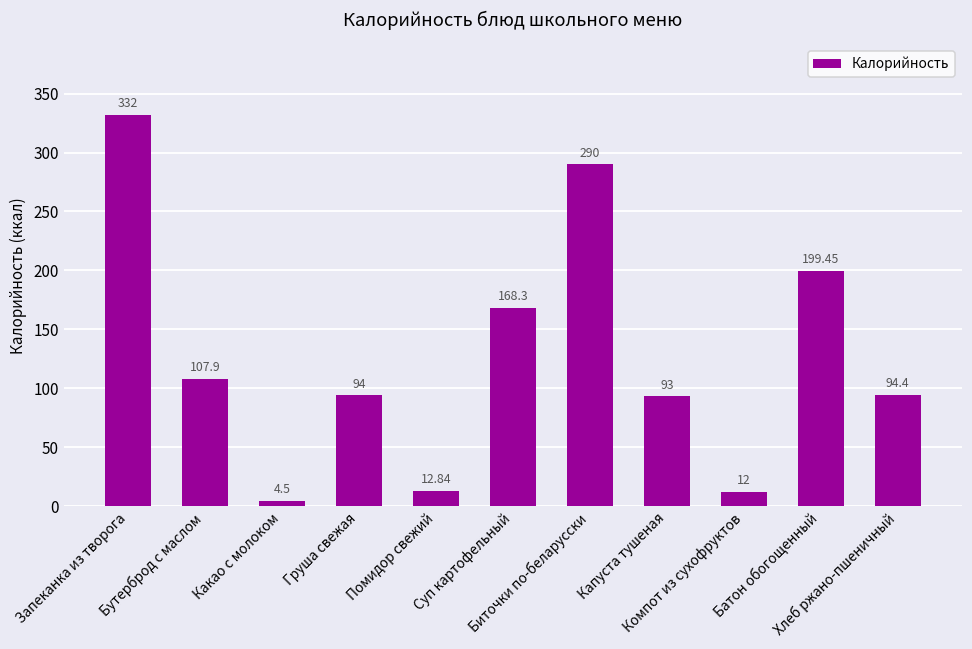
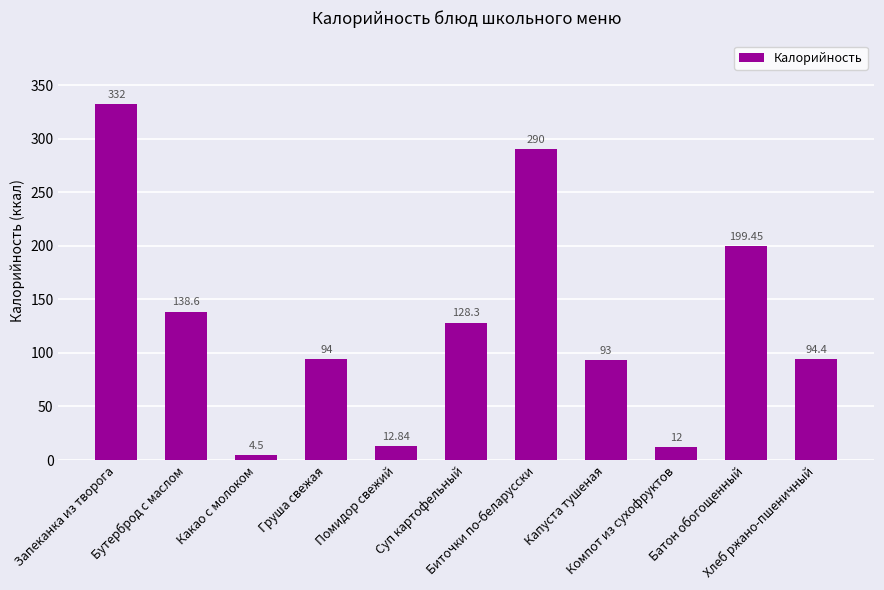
  {
    "Запеканка из творога": 332,
-   "Бутерброд с маслом": 107.9,
+   "Бутерброд с маслом": 138.6,
    "Какао с молоком": 4.5,
    "Груша свежая": 94,
    "Помидор свежий": 12.84,
-   "Суп картофельный": 168.3,
+   "Суп картофельный": 128.3,
    "Биточки по-беларусски": 290,
    "Капуста тушеная": 93,
    "Компот из сухофруктов": 12,
    "Батон обогощенный": 199.45,
    "Хлеб ржано-пшеничный": 94.4
  }
